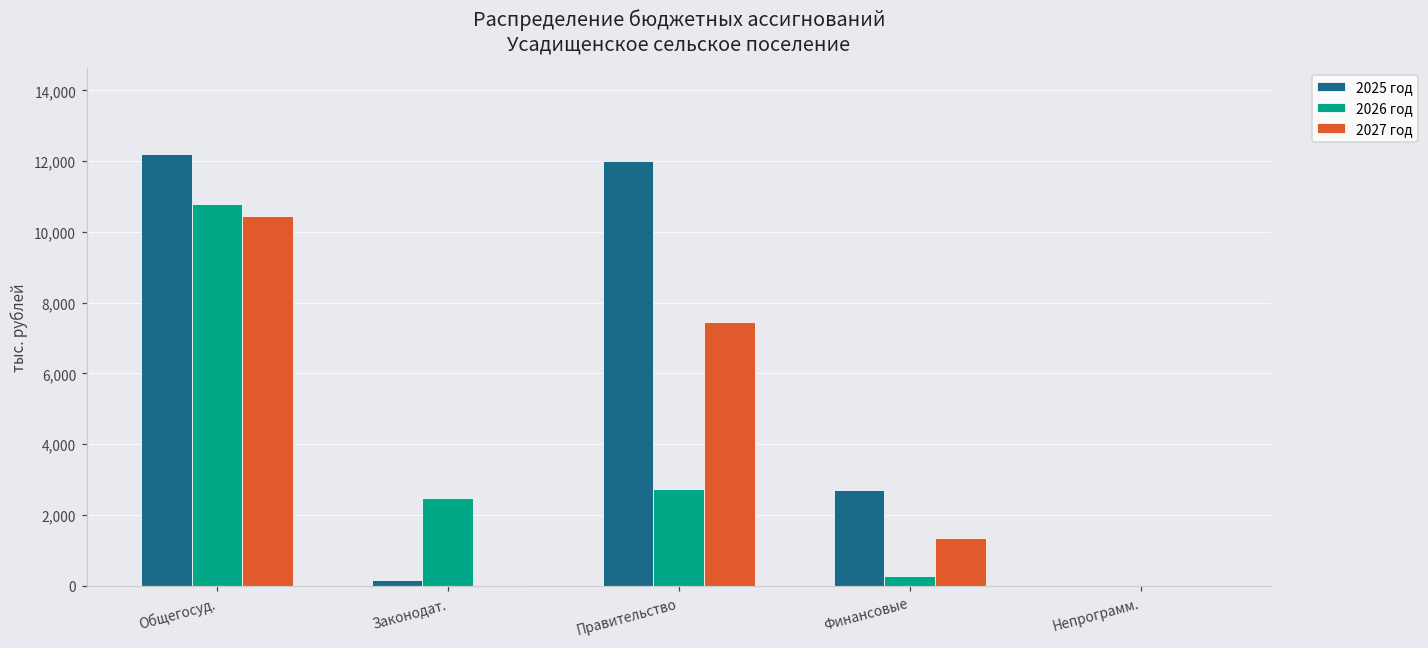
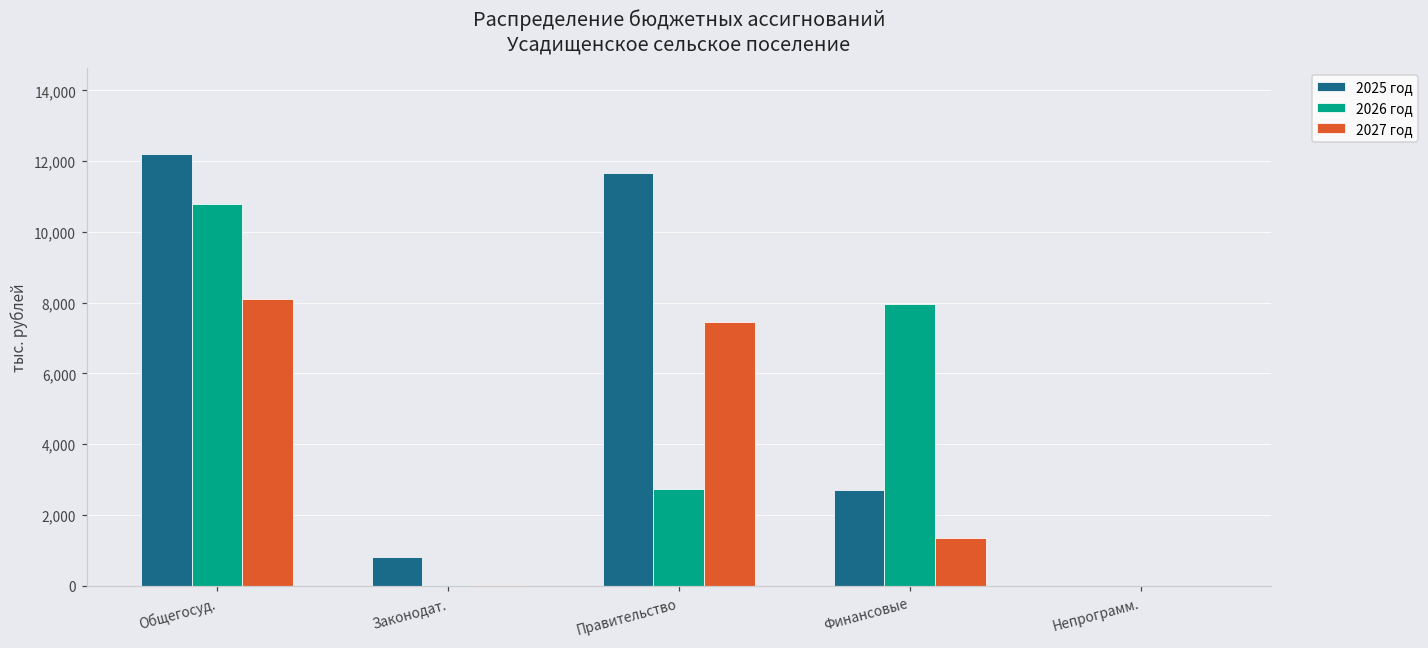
  {
    "2025 год": {
      "Общегосуд.": "12,200",
-     "Законодат.": "100",
-     "Правительство": "12,000",
+     "Законодат.": "800",
+     "Правительство": "11,700",
      "Финансовые": "2,700",
      "Непрограмм.": "0"
    },
    "2026 год": {
      "Общегосуд.": "10,800",
-     "Законодат.": "2,500",
+     "Законодат.": "0",
      "Правительство": "2,700",
-     "Финансовые": "300",
+     "Финансовые": "8,000",
      "Непрограмм.": "0"
    },
    "2027 год": {
-     "Общегосуд.": "10,500",
+     "Общегосуд.": "8,100",
      "Правительство": "7,500",
      "Финансовые": "1,400",
      "Непрограмм.": "0"
    }
  }
